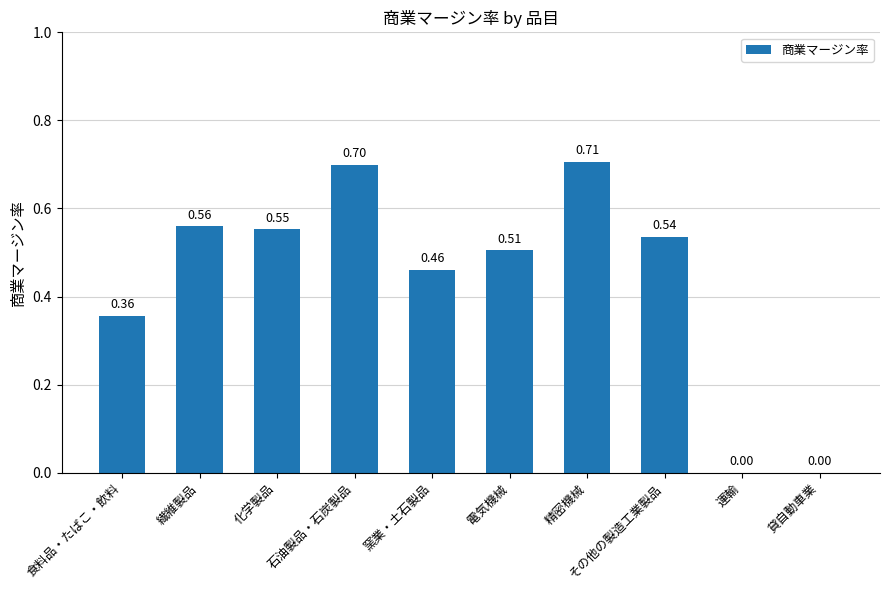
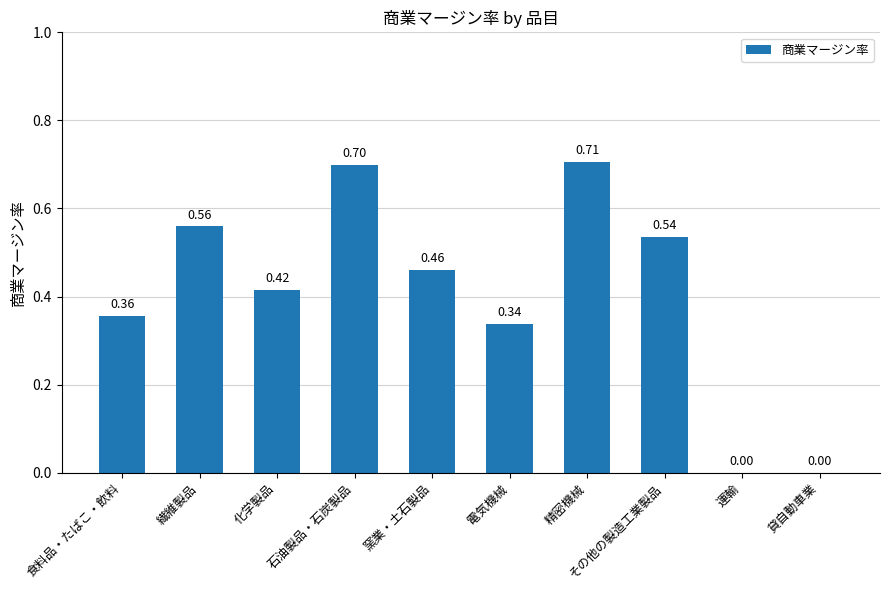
  {
    "食料品・たばこ・飲料": 0.36,
    "繊維製品": 0.56,
-   "化学製品": 0.55,
+   "化学製品": 0.42,
    "石油製品・石炭製品": 0.70,
    "窯業・土石製品": 0.46,
-   "電気機械": 0.51,
+   "電気機械": 0.34,
    "精密機械": 0.71,
    "その他の製造工業製品": 0.54,
    "運輸": 0.00,
    "貸自動車業": 0.00
  }
